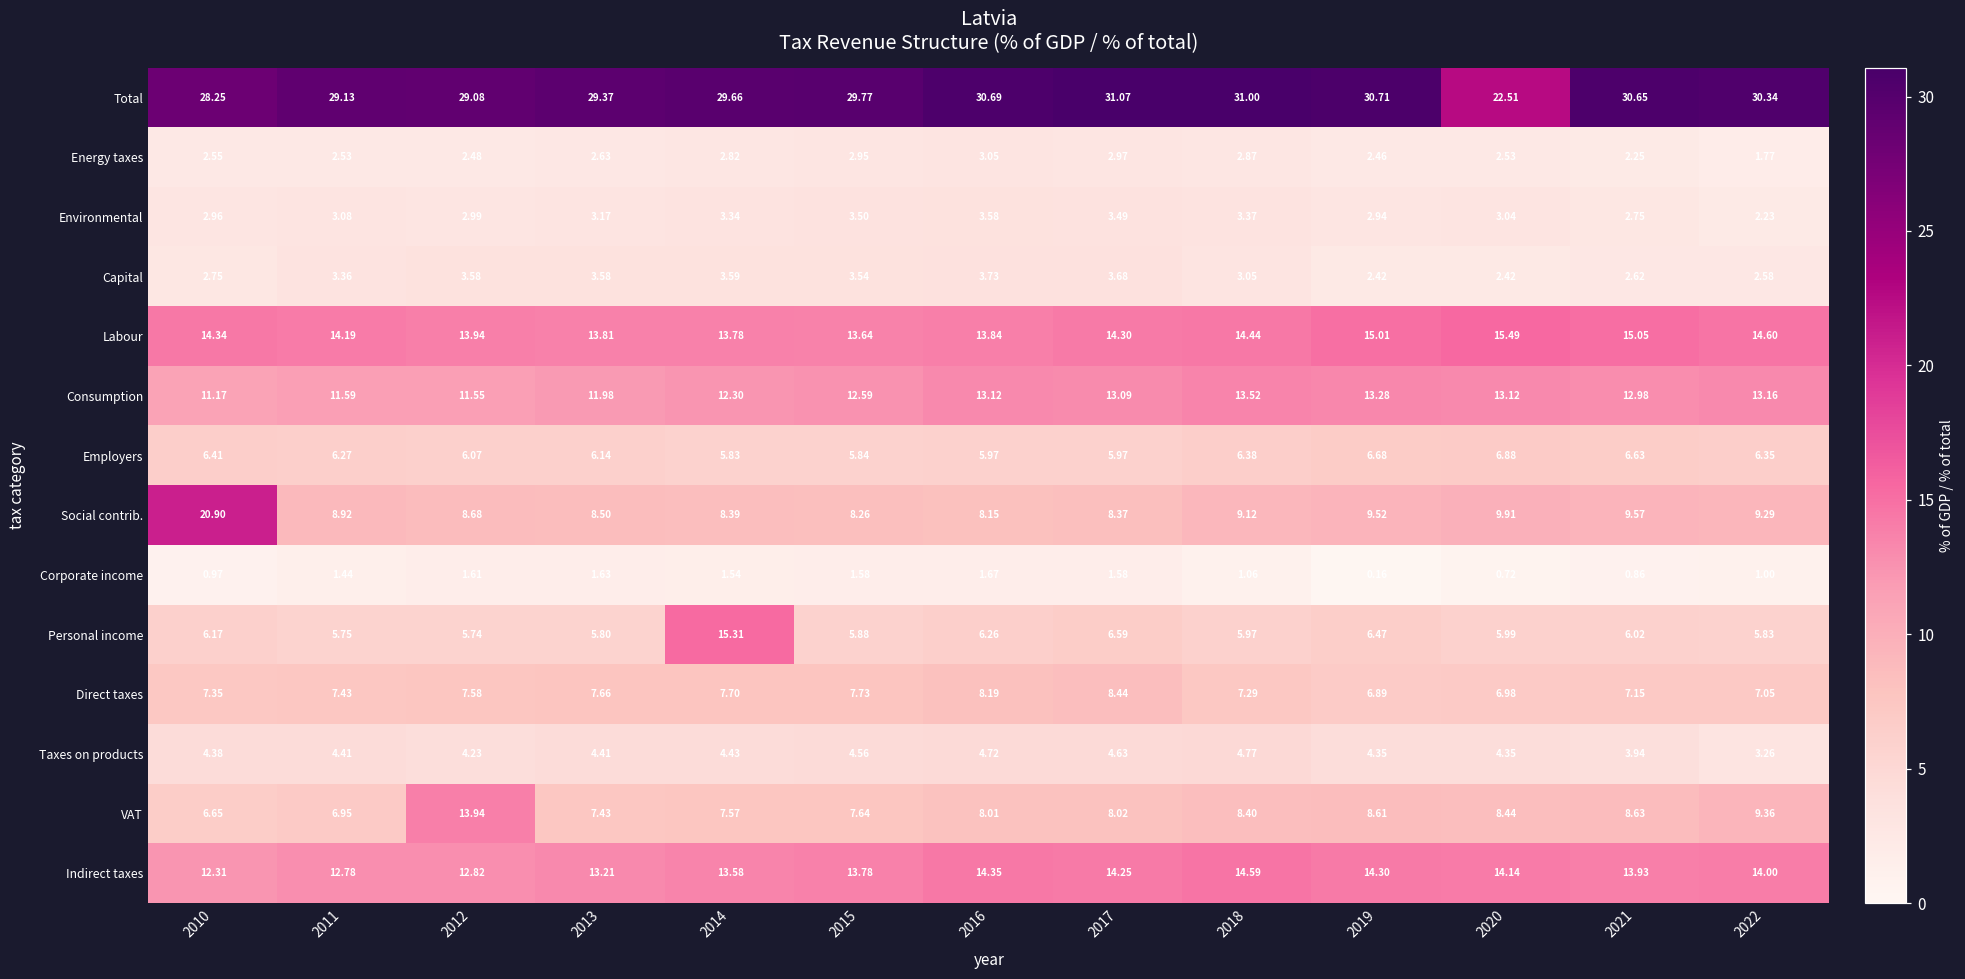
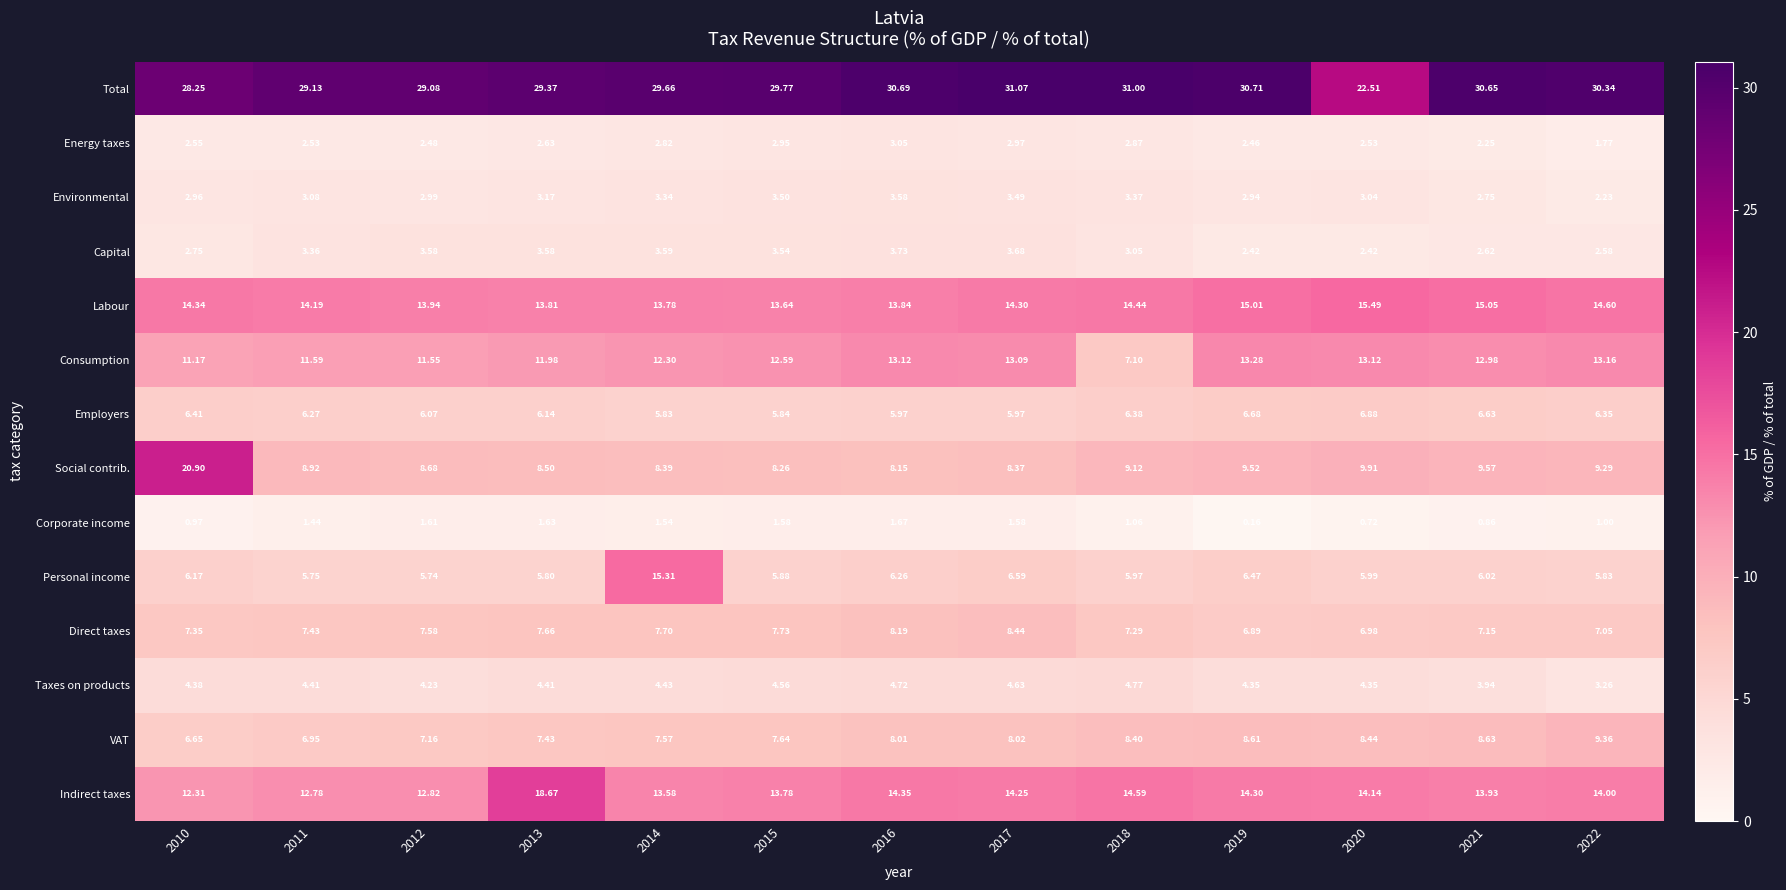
  {
    "Total": {
      "2010": 28.25,
      "2011": 29.13,
      "2012": 29.08,
      "2013": 29.37,
      "2014": 29.66,
      "2015": 29.77,
      "2016": 30.69,
      "2017": 31.07,
      "2018": 31.00,
      "2019": 30.71,
      "2020": 22.51,
      "2021": 30.65,
      "2022": 30.34
    },
    "Labour": {
      "2010": 14.34,
      "2011": 14.19,
      "2012": 13.94,
      "2013": 13.81,
      "2014": 13.78,
      "2015": 13.64,
      "2016": 13.84,
      "2017": 14.30,
      "2018": 14.44,
      "2019": 15.01,
      "2020": 15.49,
      "2021": 15.05,
      "2022": 14.60
    },
    "Consumption": {
      "2010": 11.17,
      "2011": 11.59,
      "2012": 11.55,
      "2013": 11.98,
      "2014": 12.30,
      "2015": 12.59,
      "2016": 13.12,
      "2017": 13.09,
-     "2018": 13.52,
+     "2018": 7.10,
      "2019": 13.28,
      "2020": 13.12,
      "2021": 12.98,
      "2022": 13.16
    },
    "Employers": {
      "2010": 6.41,
      "2011": 6.27,
      "2012": 6.07,
      "2013": 6.14,
      "2014": 5.83,
      "2015": 5.84,
      "2016": 5.97,
      "2017": 5.97,
      "2018": 6.38,
      "2019": 6.68,
      "2020": 6.88,
      "2021": 6.63,
      "2022": 6.35
    },
    "Social contrib.": {
      "2010": 20.90,
      "2011": 8.92,
      "2012": 8.68,
      "2013": 8.50,
      "2014": 8.39,
      "2015": 8.26,
      "2016": 8.15,
      "2017": 8.37,
      "2018": 9.12,
      "2019": 9.52,
      "2020": 9.91,
      "2021": 9.57,
      "2022": 9.29
    },
    "Personal income": {
      "2010": 6.17,
      "2011": 5.75,
      "2012": 5.74,
      "2013": 5.80,
      "2014": 15.31,
      "2015": 5.88,
      "2016": 6.26,
      "2017": 6.59,
      "2018": 5.97,
      "2019": 6.47,
      "2020": 5.99,
      "2021": 6.02,
      "2022": 5.83
    },
    "Direct taxes": {
      "2010": 7.35,
      "2011": 7.43,
      "2012": 7.58,
      "2013": 7.66,
      "2014": 7.70,
      "2015": 7.73,
      "2016": 8.19,
      "2017": 8.44,
      "2018": 7.29,
      "2019": 6.89,
      "2020": 6.98,
      "2021": 7.15,
      "2022": 7.05
    },
    "VAT": {
      "2010": 6.65,
      "2011": 6.95,
-     "2012": 13.94,
+     "2012": 7.16,
      "2013": 7.43,
      "2014": 7.57,
      "2015": 7.64,
      "2016": 8.01,
      "2017": 8.02,
      "2018": 8.40,
      "2019": 8.61,
      "2020": 8.44,
      "2021": 8.63,
      "2022": 9.36
    },
    "Indirect taxes": {
      "2010": 12.31,
      "2011": 12.78,
      "2012": 12.82,
-     "2013": 13.21,
+     "2013": 18.67,
      "2014": 13.58,
      "2015": 13.78,
      "2016": 14.35,
      "2017": 14.25,
      "2018": 14.59,
      "2019": 14.30,
      "2020": 14.14,
      "2021": 13.93,
      "2022": 14.00
    }
  }
